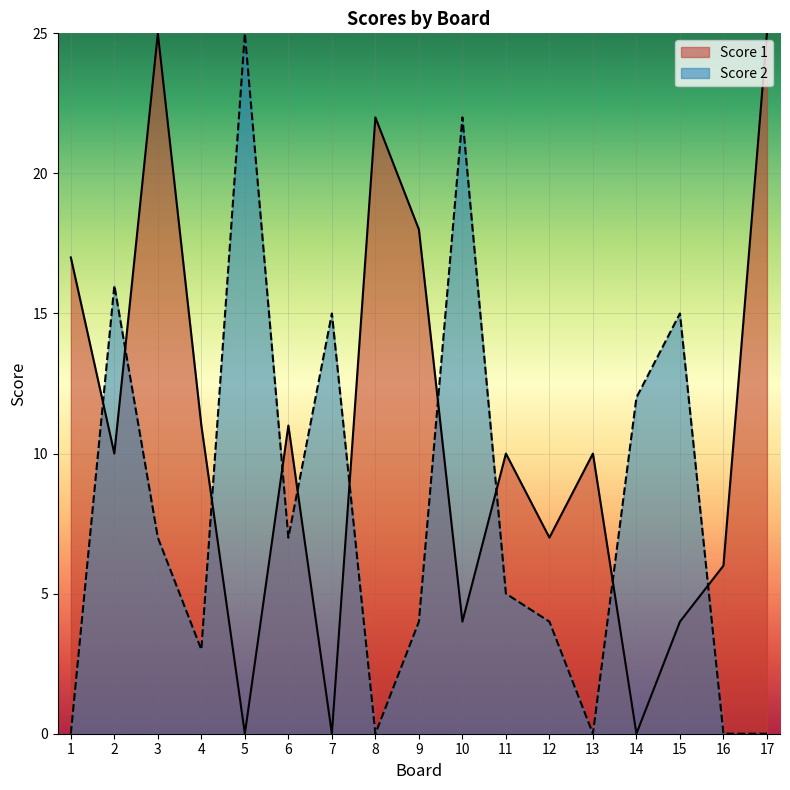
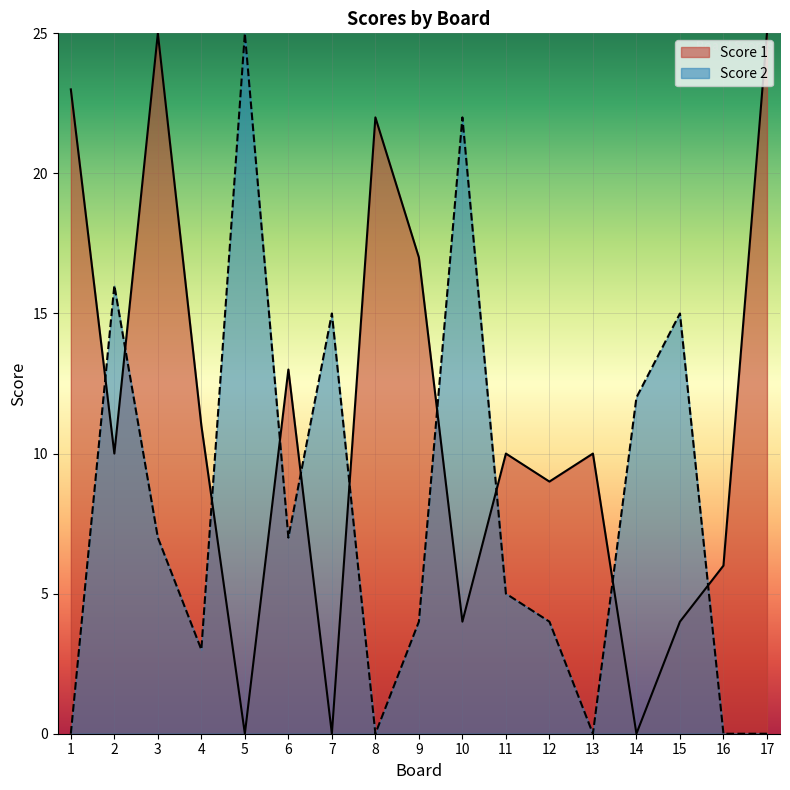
  {
    "Score 1": {
-     "1": 17,
+     "1": 23,
      "2": 10,
      "3": 25,
      "4": 11,
      "5": 0,
-     "6": 11,
+     "6": 13,
      "7": 0,
      "8": 22,
-     "9": 18,
+     "9": 17,
      "10": 4,
      "11": 10,
-     "12": 7,
+     "12": 9,
      "13": 10,
      "14": 0,
      "15": 4,
      "16": 6,
      "17": 25
    },
    "Score 2": {
      "1": 0,
      "2": 16,
      "3": 7,
      "4": 3,
      "5": 25,
      "6": 7,
      "7": 15,
      "8": 0,
      "9": 4,
      "10": 22,
      "11": 5,
      "12": 4,
      "13": 0,
      "14": 12,
      "15": 15,
      "16": 0,
      "17": 0
    }
  }
